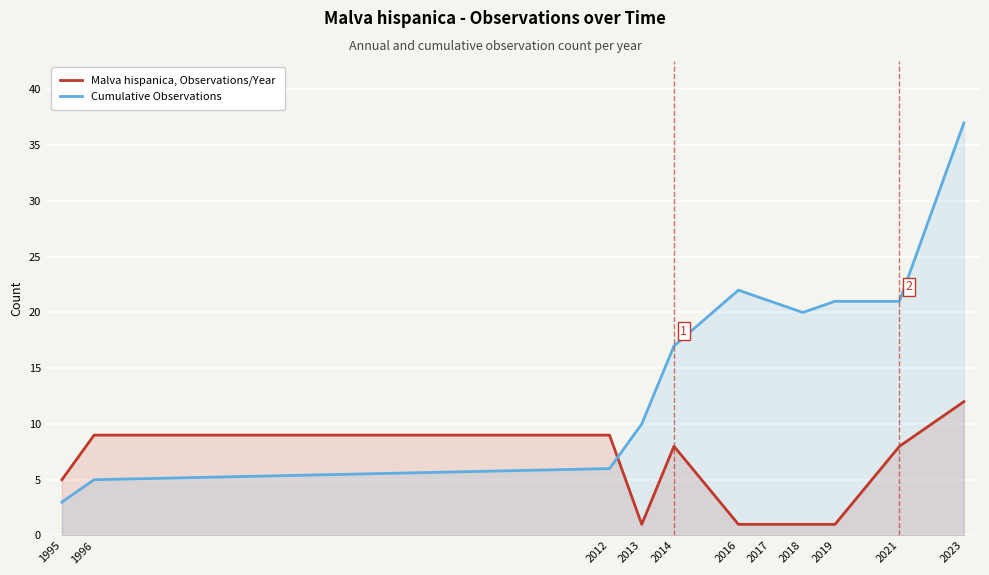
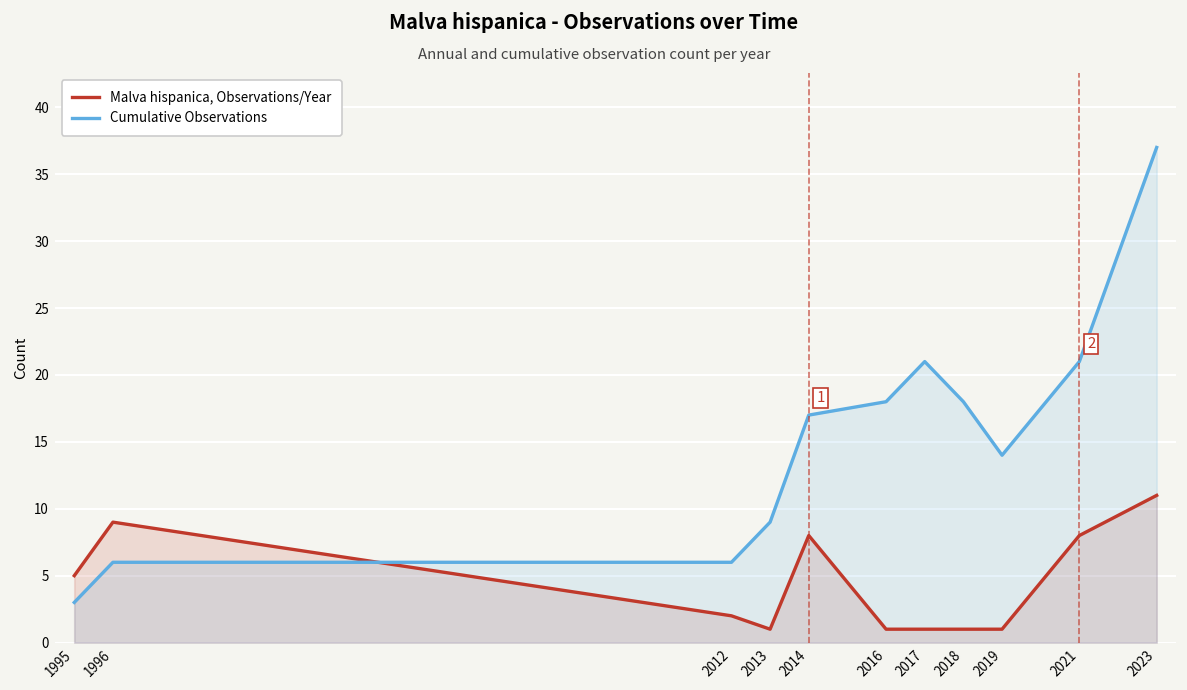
  {
    "Malva hispanica, Observations/Year": {
      "1995": 5,
      "1996": 9,
-     "2012": 9,
+     "2012": 2,
      "2013": 1,
      "2014": 8,
      "2016": 1,
      "2017": 1,
      "2018": 1,
      "2019": 1,
      "2021": 8,
-     "2023": 12
+     "2023": 11
    },
    "Cumulative Observations": {
      "1995": 3,
-     "1996": 5,
+     "1996": 6,
      "2012": 6,
-     "2013": 10,
-     "2016": 22,
+     "2013": 9,
+     "2016": 18,
      "2017": 21,
-     "2018": 20,
-     "2019": 21,
+     "2018": 18,
+     "2019": 14,
      "2023": 37
    }
  }
